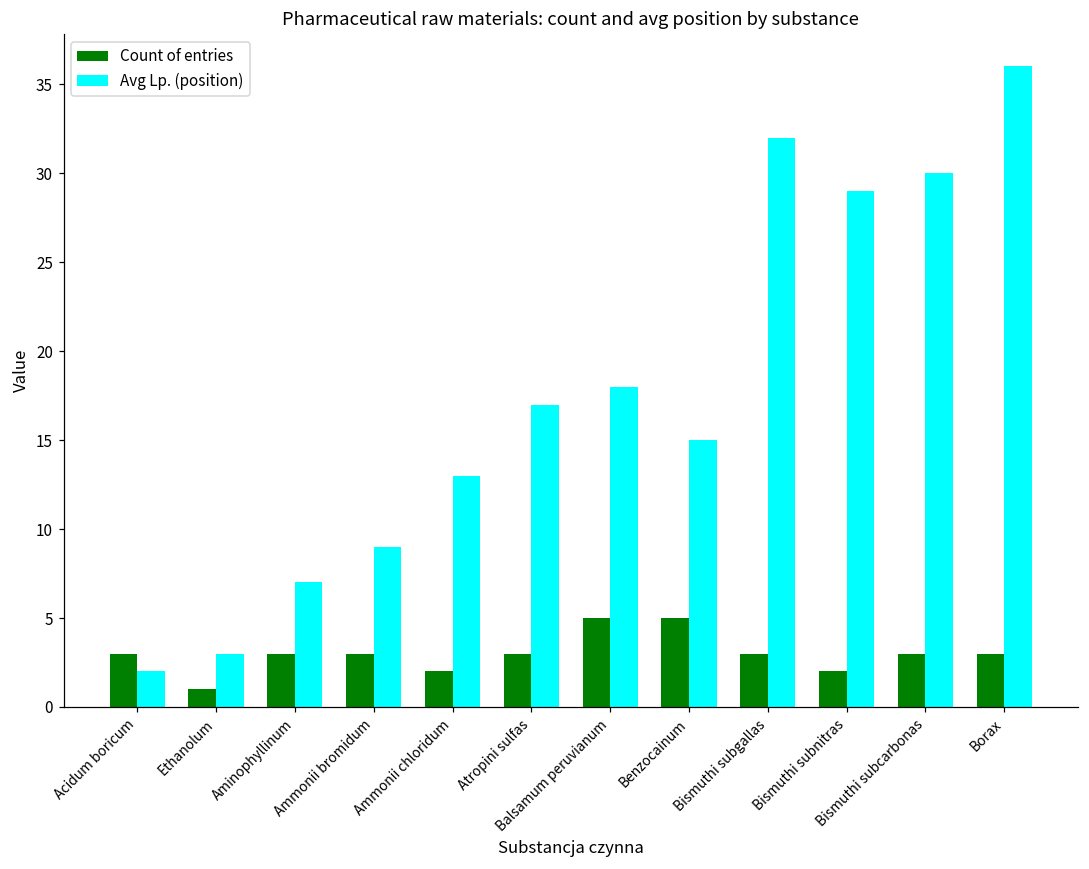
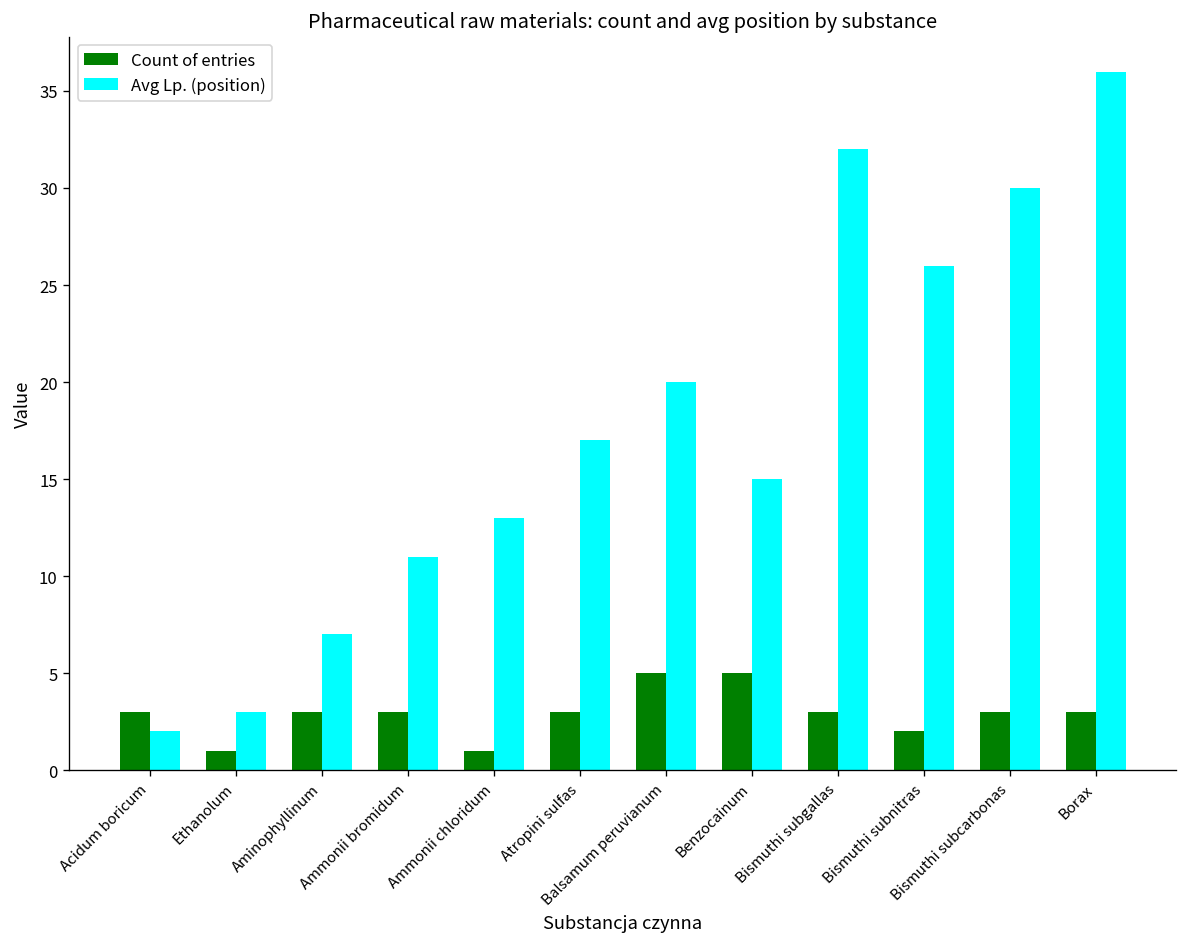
  {
    "Count of entries": {
      "Acidum boricum": 3,
      "Ethanolum": 1,
      "Aminophyllinum": 3,
      "Ammonii bromidum": 3,
-     "Ammonii chloridum": 2,
+     "Ammonii chloridum": 1,
      "Atropini sulfas": 3,
      "Balsamum peruvianum": 5,
      "Benzocainum": 5,
      "Bismuthi subgallas": 3,
      "Bismuthi subnitras": 2,
      "Bismuthi subcarbonas": 3,
      "Borax": 3
    },
    "Avg Lp. (position)": {
      "Acidum boricum": 2,
      "Ethanolum": 3,
      "Aminophyllinum": 7,
-     "Ammonii bromidum": 9,
+     "Ammonii bromidum": 11,
      "Ammonii chloridum": 13,
      "Atropini sulfas": 17,
-     "Balsamum peruvianum": 18,
+     "Balsamum peruvianum": 20,
      "Benzocainum": 15,
      "Bismuthi subgallas": 32,
-     "Bismuthi subnitras": 29,
+     "Bismuthi subnitras": 26,
      "Bismuthi subcarbonas": 30,
      "Borax": 36
    }
  }
